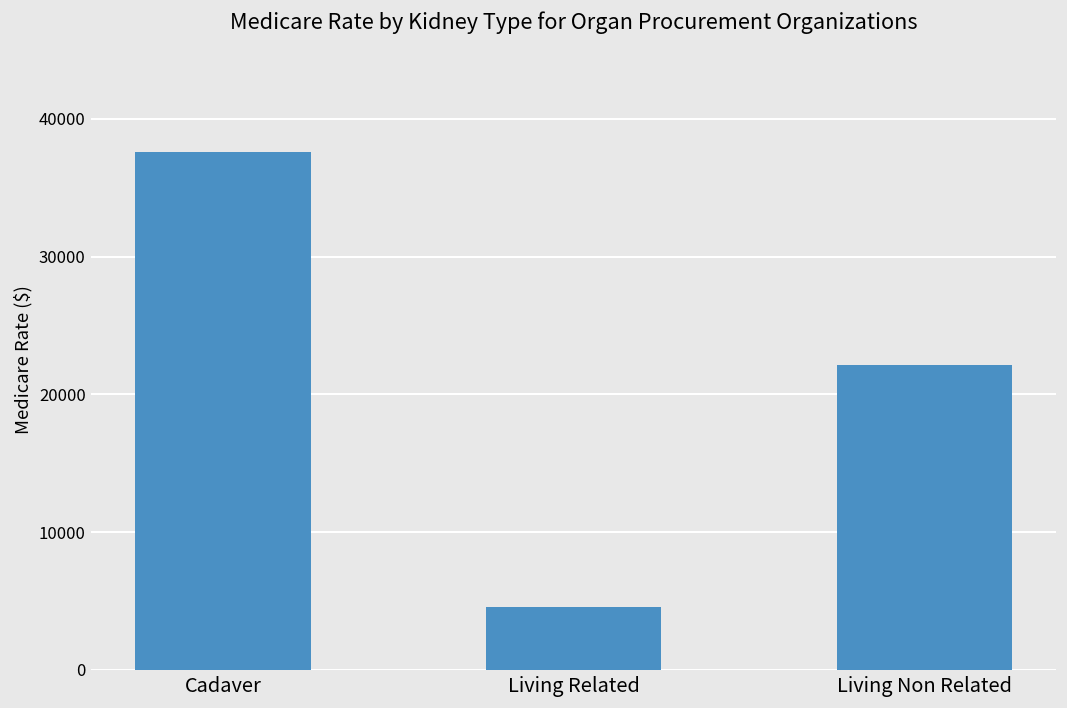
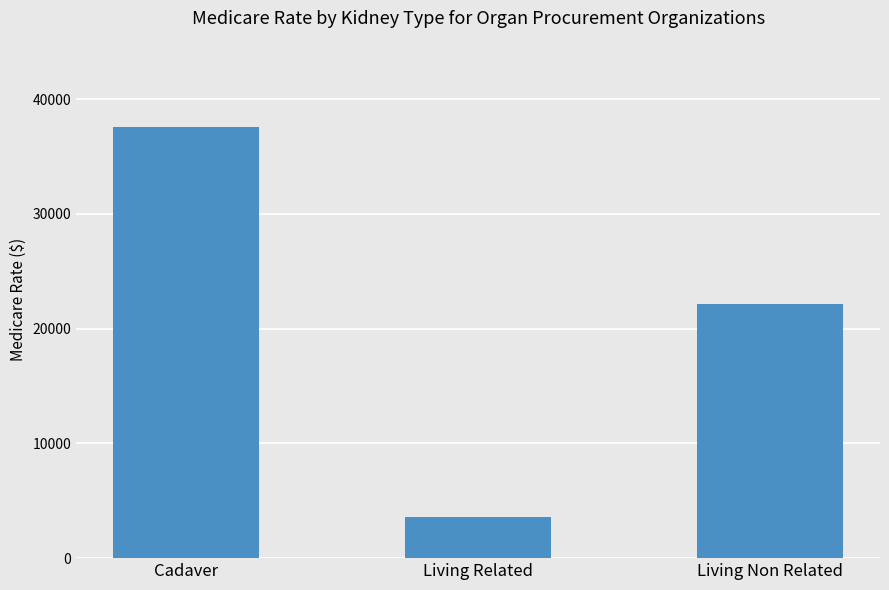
  {
    "Cadaver": 37600,
-   "Living Related": 4500,
+   "Living Related": 3600,
    "Living Non Related": 22100
  }
